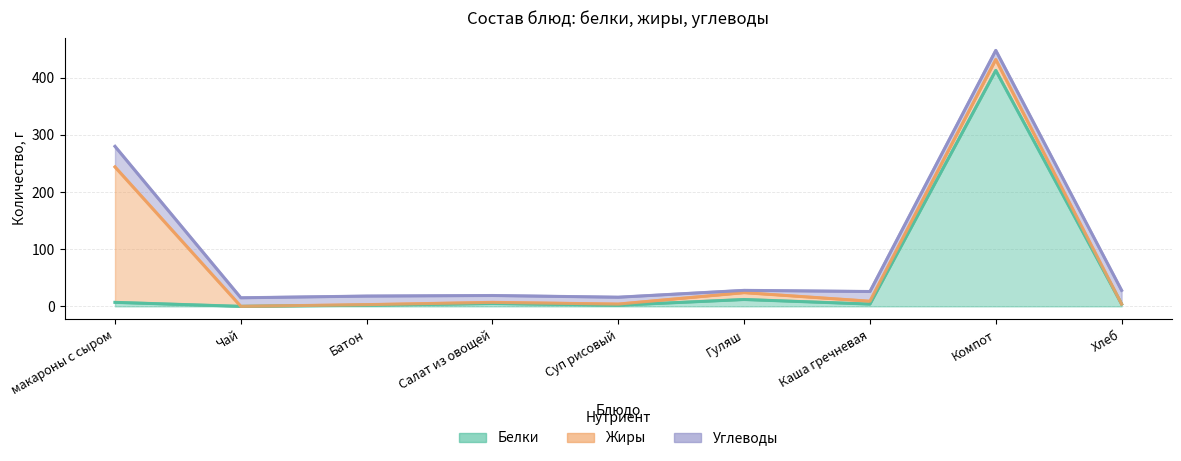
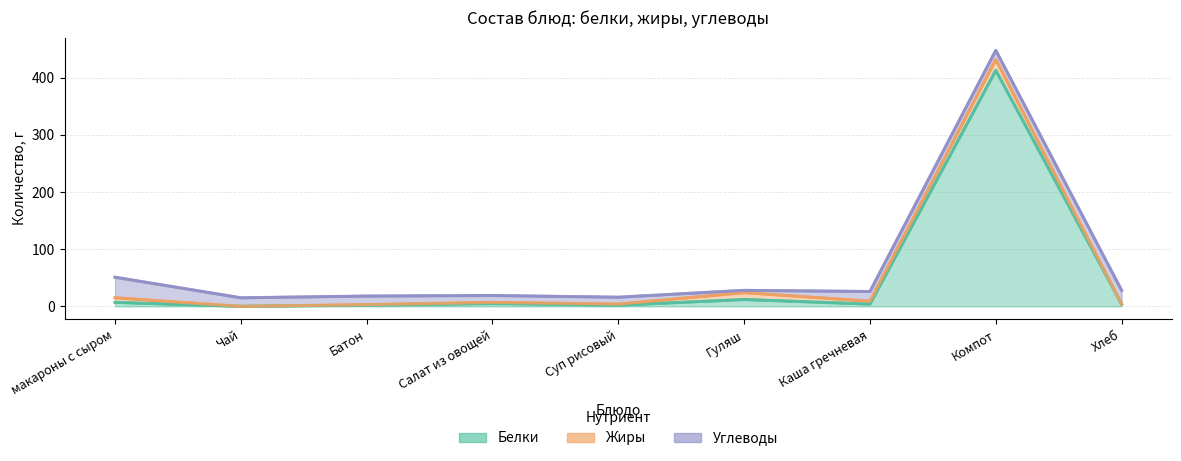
  {
    "Жиры": {
-     "макароны с сыром": 240,
+     "макароны с сыром": 10,
      "Каша гречневая": 10,
      "Компот": 20
    }
  }
